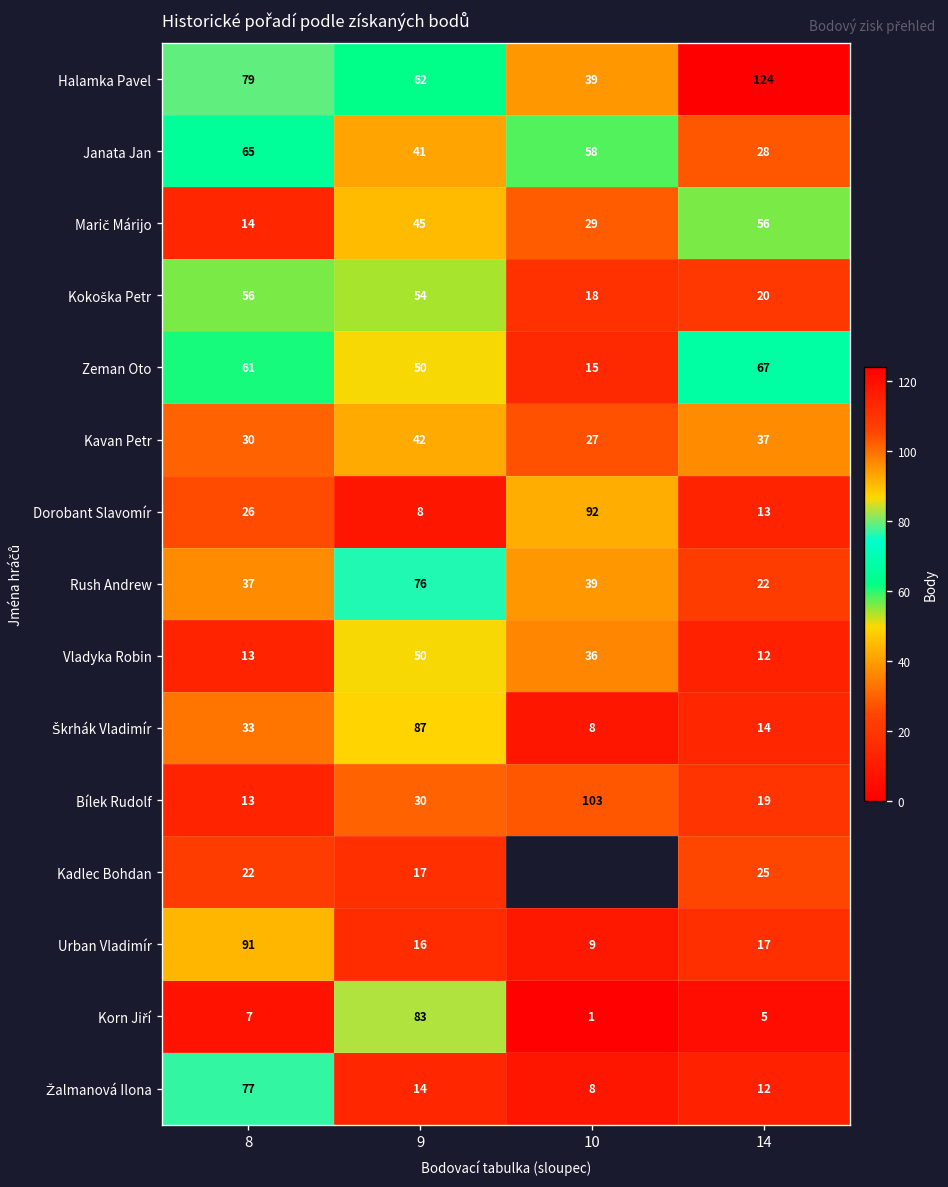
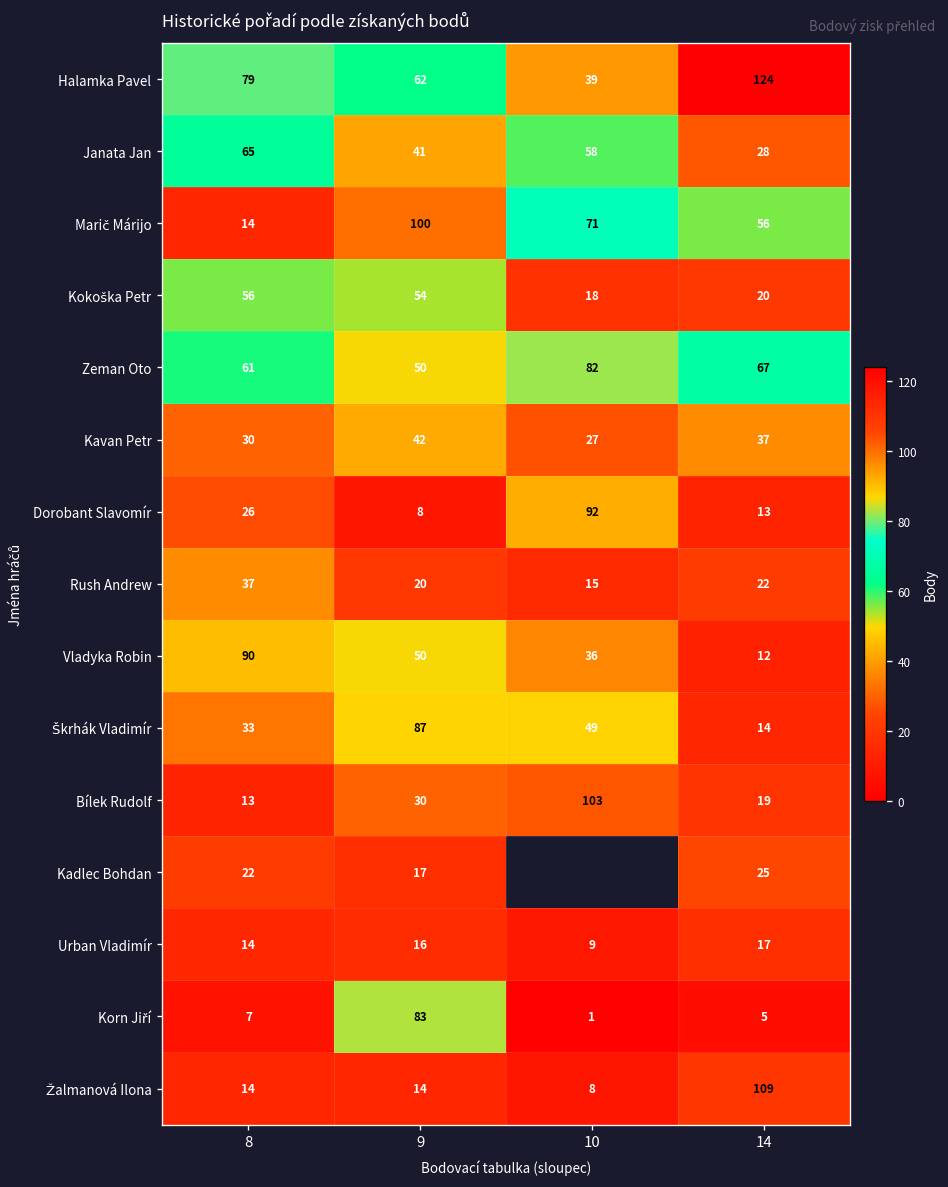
  {
    "Halamka Pavel": {
      "8": 79,
      "9": 62,
      "10": 39,
      "14": 124
    },
    "Janata Jan": {
      "8": 65,
      "9": 41,
      "10": 58,
      "14": 28
    },
    "Marič Márijo": {
      "8": 14,
-     "9": 45,
-     "10": 29,
+     "9": 100,
+     "10": 71,
      "14": 56
    },
    "Kokoška Petr": {
      "8": 56,
      "9": 54,
      "10": 18,
      "14": 20
    },
    "Zeman Oto": {
      "8": 61,
      "9": 50,
-     "10": 15,
+     "10": 82,
      "14": 67
    },
    "Kavan Petr": {
      "8": 30,
      "9": 42,
      "10": 27,
      "14": 37
    },
    "Dorobant Slavomír": {
      "8": 26,
      "9": 8,
      "10": 92,
      "14": 13
    },
    "Rush Andrew": {
      "8": 37,
-     "9": 76,
-     "10": 39,
+     "9": 20,
+     "10": 15,
      "14": 22
    },
    "Vladyka Robin": {
-     "8": 13,
+     "8": 90,
      "9": 50,
      "10": 36,
      "14": 12
    },
    "Škrhák Vladimír": {
      "8": 33,
      "9": 87,
-     "10": 8,
+     "10": 49,
      "14": 14
    },
    "Bílek Rudolf": {
      "8": 13,
      "9": 30,
      "10": 103,
      "14": 19
    },
    "Kadlec Bohdan": {
      "8": 22,
      "9": 17,
      "14": 25
    },
    "Urban Vladimír": {
-     "8": 91,
+     "8": 14,
      "9": 16,
      "10": 9,
      "14": 17
    },
    "Korn Jiří": {
      "8": 7,
      "9": 83,
      "10": 1,
      "14": 5
    },
    "Žalmanová Ilona": {
-     "8": 77,
+     "8": 14,
      "9": 14,
      "10": 8,
-     "14": 12
+     "14": 109
    }
  }
